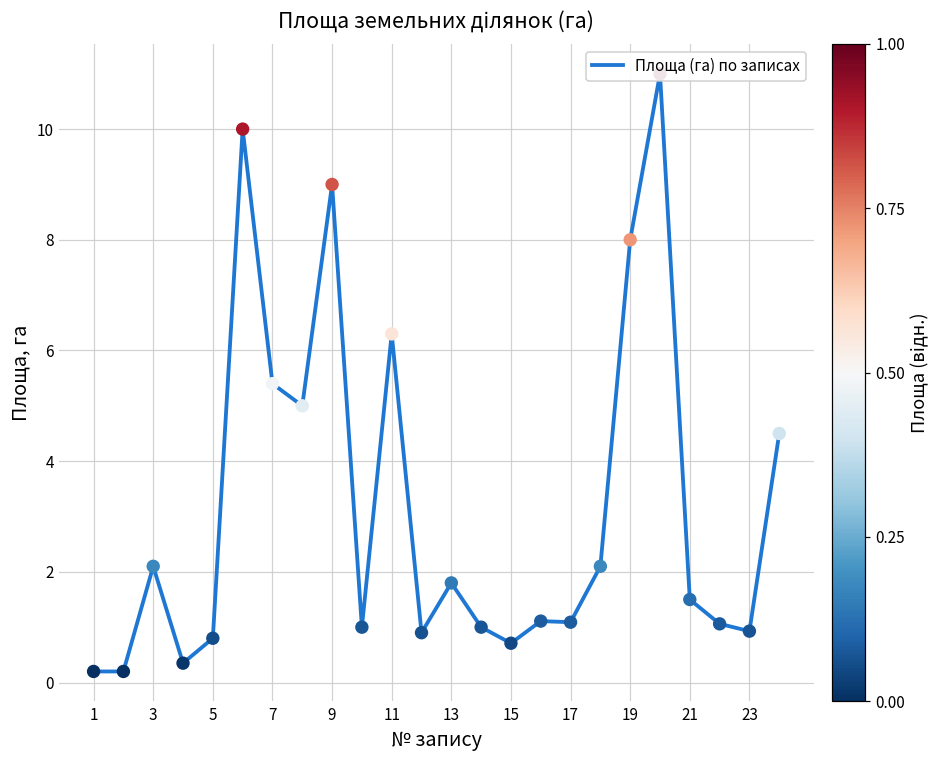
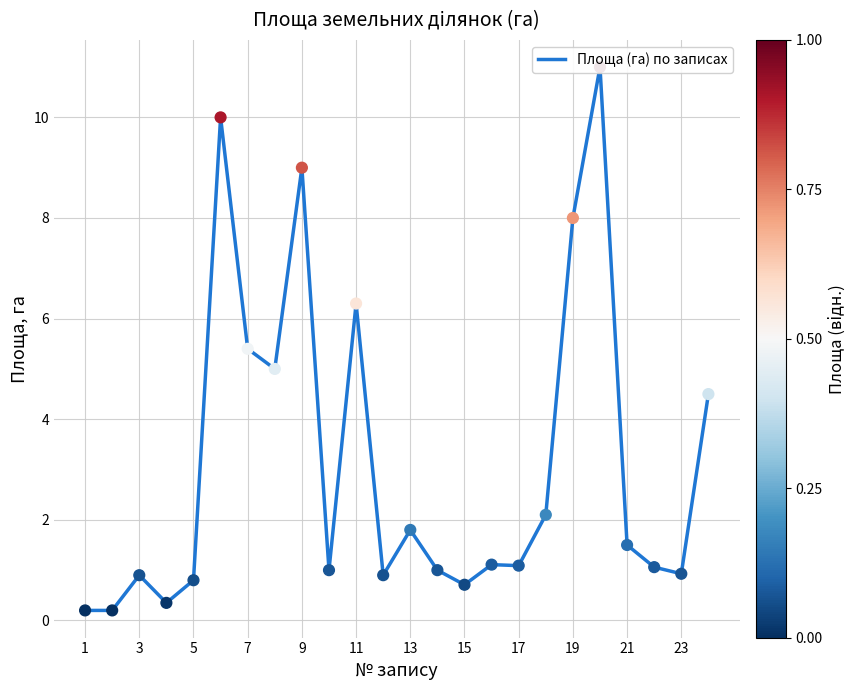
  {
    "1": 0.2,
-   "3": 2.1,
+   "3": 0.9,
    "5": 0.8,
    "7": 5.4,
    "9": 9.0,
    "11": 6.3,
    "13": 1.8,
    "15": 0.7,
    "17": 1.1,
    "19": 8.0,
    "21": 1.5,
    "23": 0.9
  }
